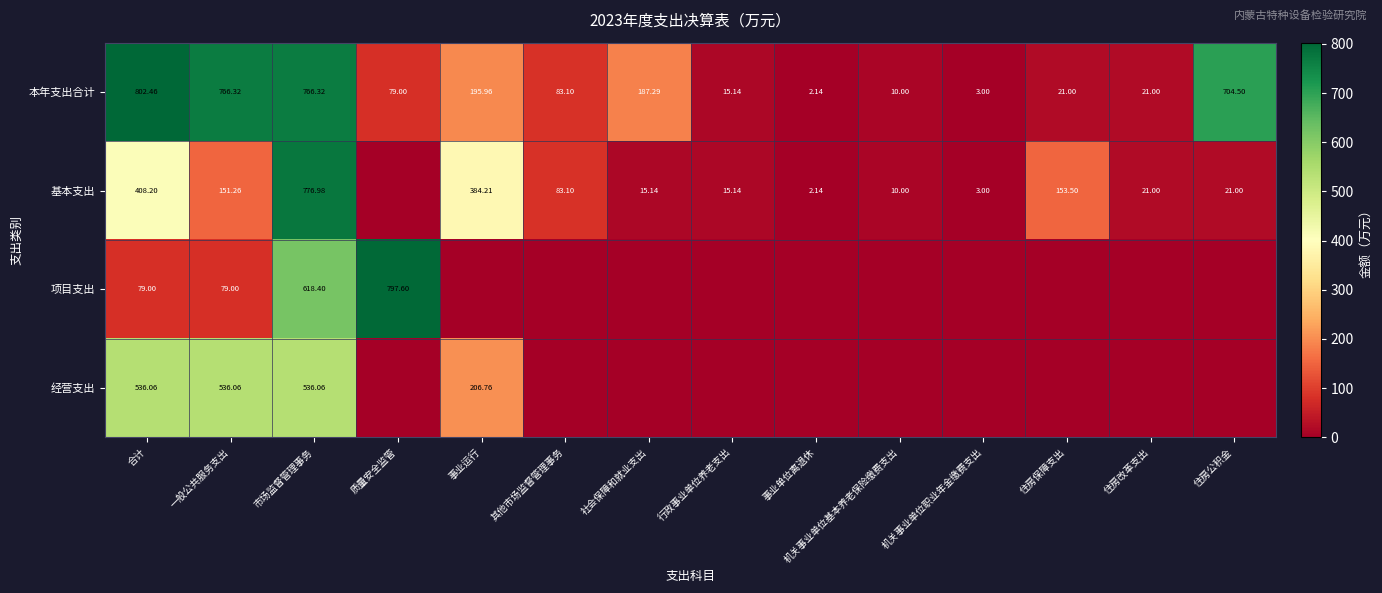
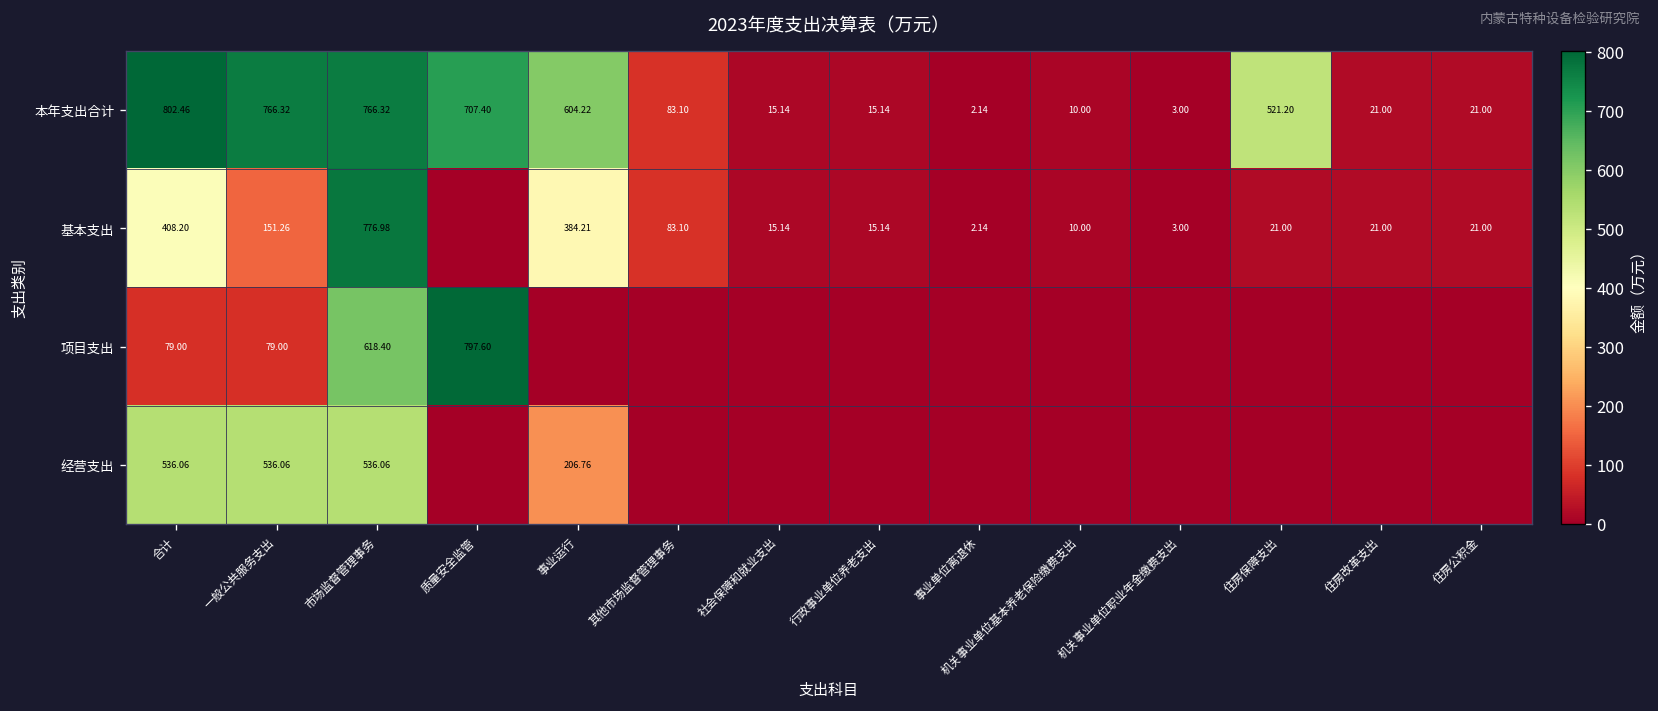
  {
    "本年支出合计": {
      "合计": 802.46,
      "一般公共服务支出": 766.32,
      "市场监督管理事务": 766.32,
-     "质量安全监管": 79.00,
-     "事业运行": 195.96,
+     "质量安全监管": 707.40,
+     "事业运行": 604.22,
      "其他市场监督管理事务": 83.10,
-     "社会保障和就业支出": 187.29,
+     "社会保障和就业支出": 15.14,
      "行政事业单位养老支出": 15.14,
      "事业单位离退休": 2.14,
      "机关事业单位基本养老保险缴费支出": 10.00,
      "机关事业单位职业年金缴费支出": 3.00,
-     "住房保障支出": 21.00,
+     "住房保障支出": 521.20,
      "住房改革支出": 21.00,
-     "住房公积金": 704.50
+     "住房公积金": 21.00
    },
    "基本支出": {
      "合计": 408.20,
      "一般公共服务支出": 151.26,
      "市场监督管理事务": 776.98,
      "事业运行": 384.21,
      "其他市场监督管理事务": 83.10,
      "社会保障和就业支出": 15.14,
      "行政事业单位养老支出": 15.14,
      "事业单位离退休": 2.14,
      "机关事业单位基本养老保险缴费支出": 10.00,
      "机关事业单位职业年金缴费支出": 3.00,
-     "住房保障支出": 153.50,
+     "住房保障支出": 21.00,
      "住房改革支出": 21.00,
      "住房公积金": 21.00
    },
    "项目支出": {
      "合计": 79.00,
      "一般公共服务支出": 79.00,
      "市场监督管理事务": 618.40,
      "质量安全监管": 797.60
    },
    "经营支出": {
      "合计": 536.06,
      "一般公共服务支出": 536.06,
      "市场监督管理事务": 536.06,
      "事业运行": 206.76
    }
  }
